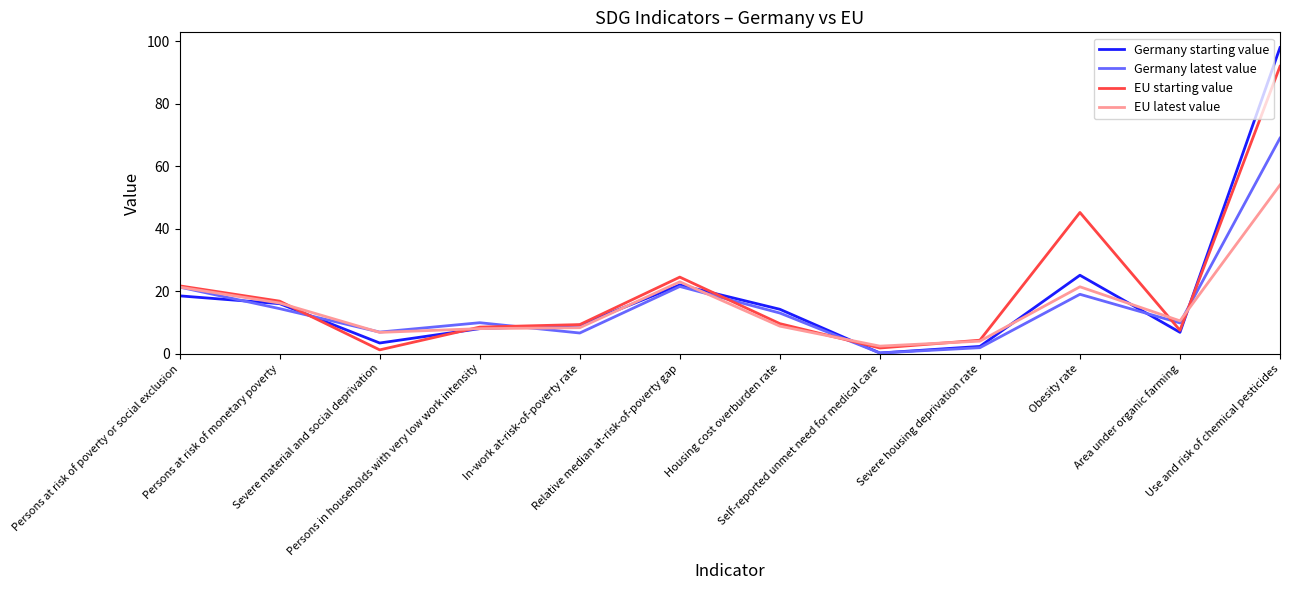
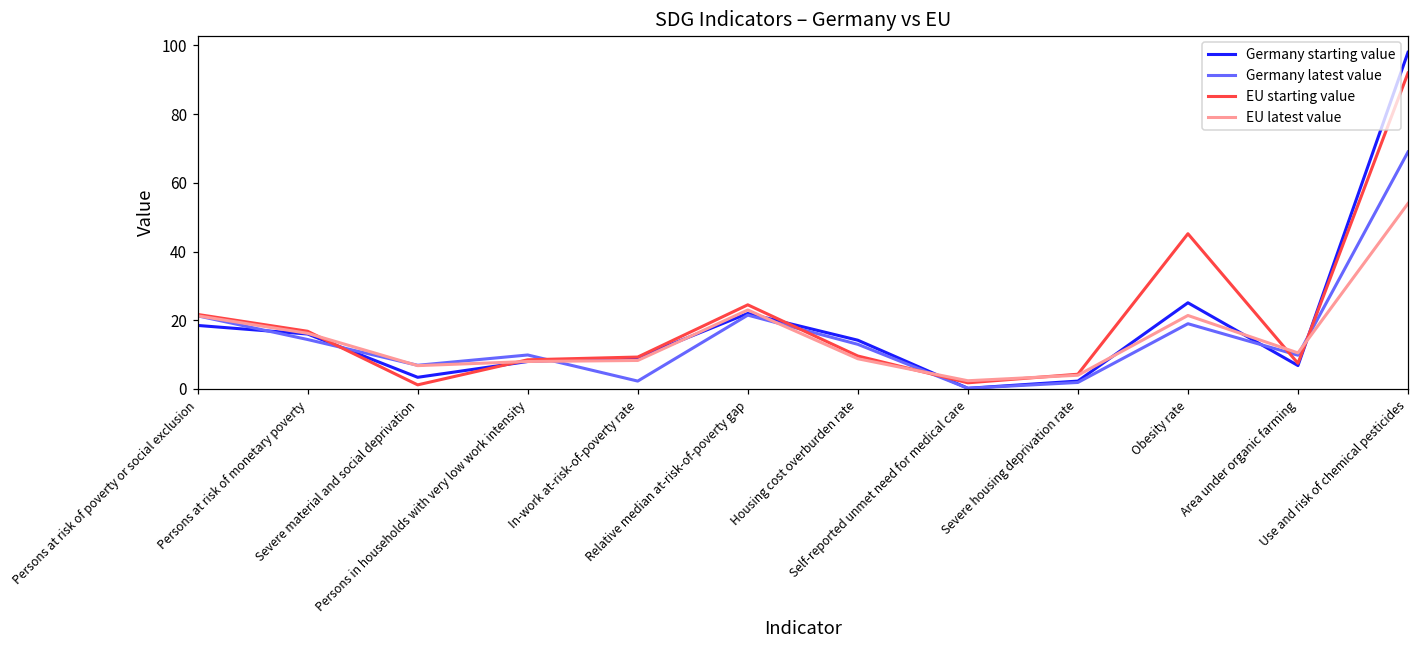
  {
    "Germany starting value": {
      "Persons at risk of poverty or social exclusion": 19,
      "Severe material and social deprivation": 3,
      "Housing cost overburden rate": 14,
      "Obesity rate": 25,
      "Use and risk of chemical pesticides": 98
    },
    "Germany latest value": {
      "Persons at risk of monetary poverty": 14,
      "Persons in households with very low work intensity": 10,
-     "In-work at-risk-of-poverty rate": 7,
+     "In-work at-risk-of-poverty rate": 2,
      "Housing cost overburden rate": 13,
      "Obesity rate": 19,
      "Use and risk of chemical pesticides": 69
    },
    "EU starting value": {
      "Severe material and social deprivation": 1,
      "Relative median at-risk-of-poverty gap": 25,
      "Obesity rate": 45,
      "Use and risk of chemical pesticides": 92
    },
    "EU latest value": {
      "Relative median at-risk-of-poverty gap": 23,
      "Obesity rate": 21,
      "Use and risk of chemical pesticides": 54
    }
  }
